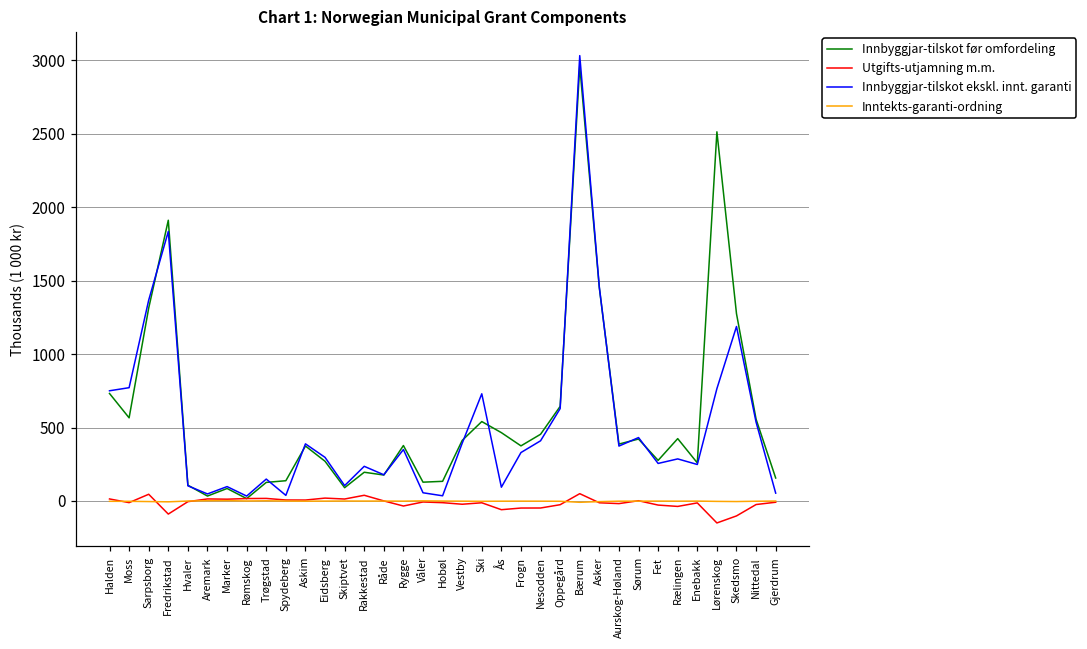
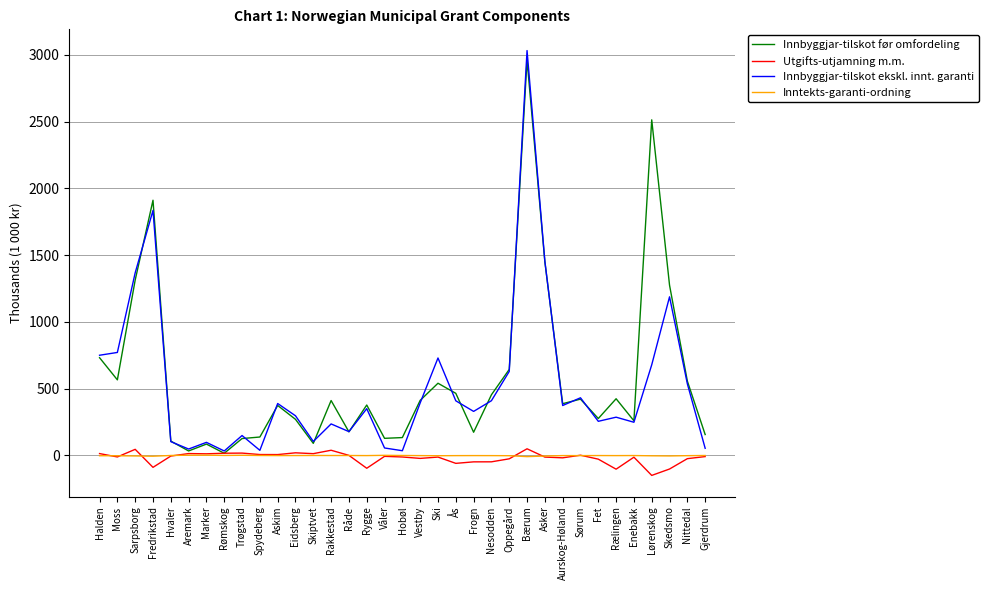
  {
    "Innbyggjar-tilskot før omfordeling": {
      "Moss": 570,
      "Sarpsborg": 1310,
      "Fredrikstad": 1910,
      "Trøgstad": 130,
      "Spydeberg": 140,
      "Eidsberg": 270,
-     "Rakkestad": 200,
+     "Rakkestad": 410,
      "Rygge": 380,
      "Våler": 130,
      "Hobøl": 130,
      "Ski": 540,
      "Ås": 470,
-     "Frogn": 380,
+     "Frogn": 170,
      "Nesodden": 450,
      "Bærum": 2960,
      "Fet": 280,
      "Rælingen": 420,
      "Lørenskog": 2510,
      "Skedsmo": 1270,
      "Nittedal": 560,
      "Gjerdrum": 160
    },
    "Utgifts-utjamning m.m.": {
      "Sarpsborg": 50,
      "Fredrikstad": -90,
      "Eidsberg": 20,
      "Rakkestad": 40,
-     "Rygge": -30,
+     "Rygge": -100,
      "Vestby": -20,
      "Ås": -60,
      "Frogn": -50,
      "Nesodden": -50,
      "Oppegård": -30,
      "Bærum": 50,
      "Fet": -30,
-     "Rælingen": -40,
+     "Rælingen": -100,
      "Lørenskog": -150,
      "Skedsmo": -100,
      "Nittedal": -20
    },
    "Innbyggjar-tilskot ekskl. innt. garanti": {
      "Moss": 770,
      "Sarpsborg": 1370,
      "Fredrikstad": 1830,
      "Trøgstad": 150,
      "Spydeberg": 40,
      "Eidsberg": 300,
      "Rakkestad": 240,
      "Rygge": 350,
      "Våler": 60,
      "Hobøl": 40,
      "Ski": 730,
-     "Ås": 90,
+     "Ås": 410,
      "Frogn": 330,
      "Nesodden": 410,
      "Bærum": 3030,
      "Fet": 260,
      "Rælingen": 290,
-     "Lørenskog": 760,
+     "Lørenskog": 680,
      "Skedsmo": 1190,
      "Nittedal": 540,
      "Gjerdrum": 50
    },
    "Inntekts-garanti-ordning": {
      "Sarpsborg": 0,
      "Fredrikstad": -10,
      "Eidsberg": 0,
      "Rakkestad": 0,
      "Rygge": 0,
      "Vestby": 0,
      "Ås": 0,
      "Frogn": 0,
      "Nesodden": 0,
      "Oppegård": 0,
      "Bærum": -10,
      "Fet": 0,
      "Rælingen": 0,
      "Lørenskog": 0,
      "Skedsmo": 0,
      "Nittedal": 0
    }
  }
